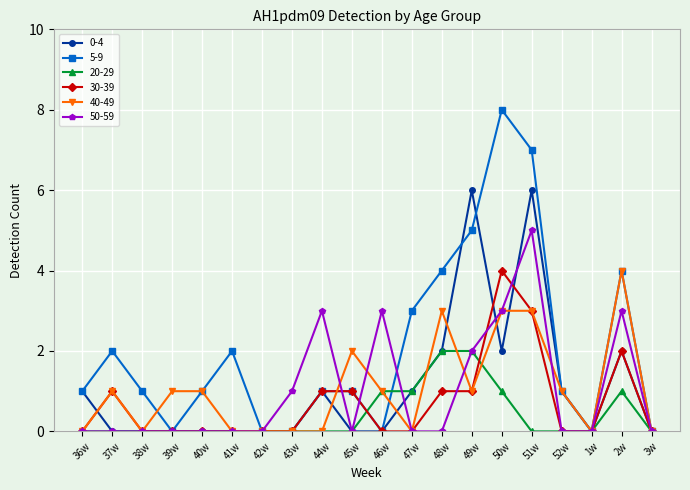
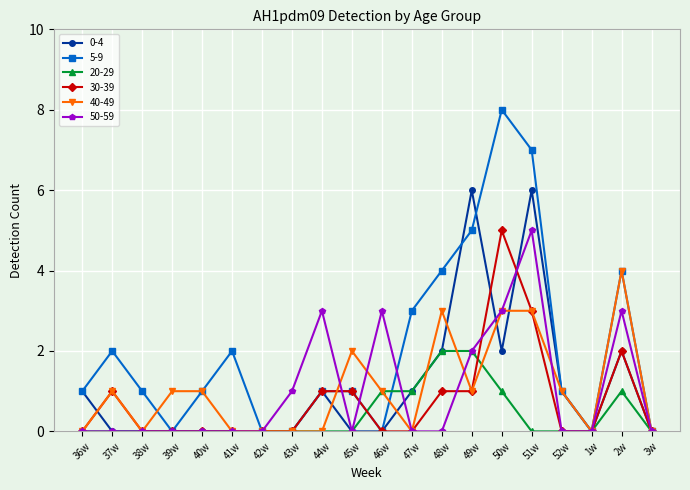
  {
    "0-4": {
      "49w": 6,
      "50w": 2,
      "51w": 6
    },
    "5-9": {
      "37w": 2,
      "38w": 1,
      "41w": 2,
      "47w": 3,
      "48w": 4,
      "49w": 5,
      "50w": 8,
      "51w": 7
    },
    "20-29": {
      "50w": 1,
      "51w": 0,
      "2w": 1
    },
    "30-39": {
      "48w": 1,
-     "50w": 4
+     "50w": 5
    },
    "40-49": {
      "39w": 1,
      "45w": 2,
      "48w": 3
    },
    "50-59": {
      "43w": 1,
      "44w": 3,
      "46w": 3,
      "48w": 0,
      "51w": 5,
      "2w": 3
    }
  }
